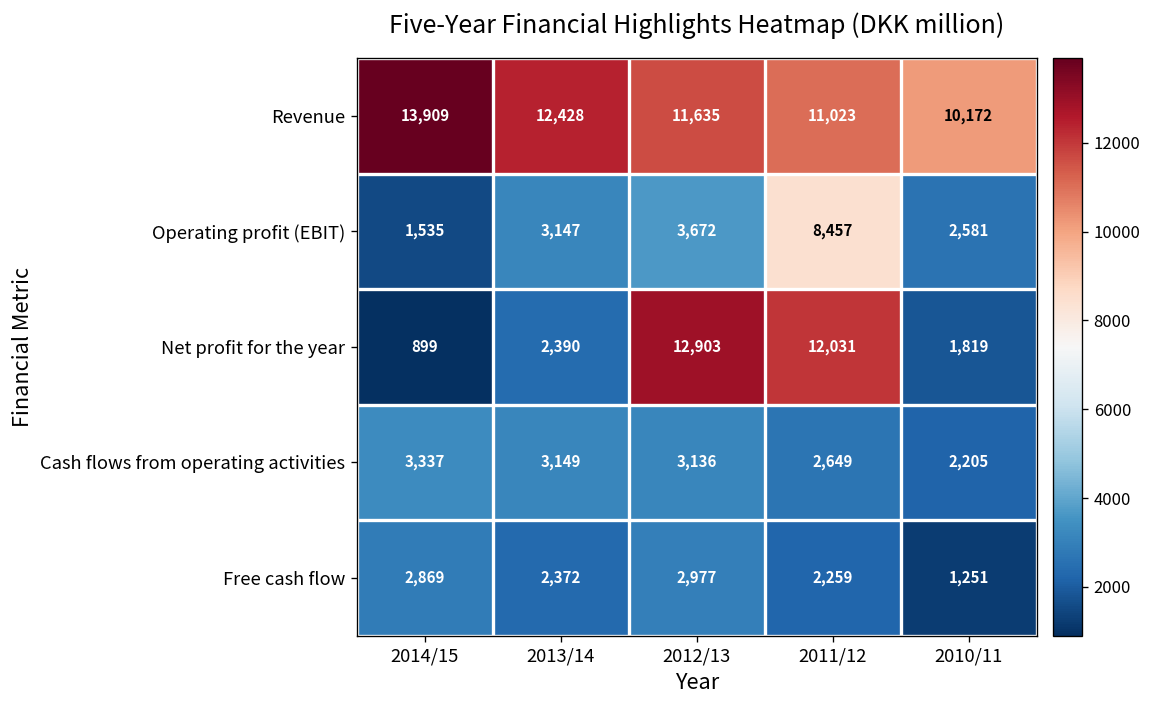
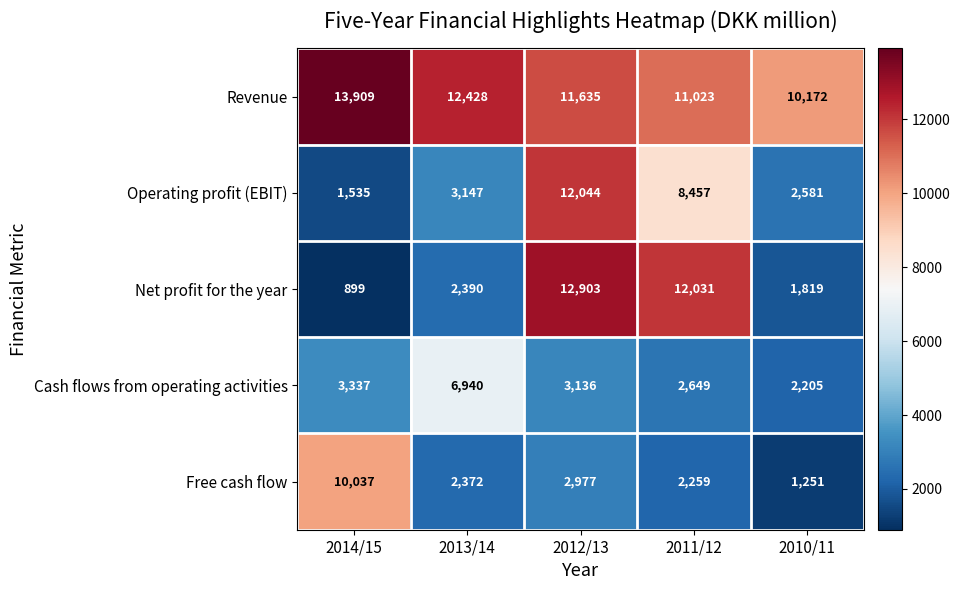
  {
    "Revenue": {
      "2014/15": "13,909",
      "2013/14": "12,428",
      "2012/13": "11,635",
      "2011/12": "11,023",
      "2010/11": "10,172"
    },
    "Operating profit (EBIT)": {
      "2014/15": "1,535",
      "2013/14": "3,147",
-     "2012/13": "3,672",
+     "2012/13": "12,044",
      "2011/12": "8,457",
      "2010/11": "2,581"
    },
    "Net profit for the year": {
      "2014/15": "899",
      "2013/14": "2,390",
      "2012/13": "12,903",
      "2011/12": "12,031",
      "2010/11": "1,819"
    },
    "Cash flows from operating activities": {
      "2014/15": "3,337",
-     "2013/14": "3,149",
+     "2013/14": "6,940",
      "2012/13": "3,136",
      "2011/12": "2,649",
      "2010/11": "2,205"
    },
    "Free cash flow": {
-     "2014/15": "2,869",
+     "2014/15": "10,037",
      "2013/14": "2,372",
      "2012/13": "2,977",
      "2011/12": "2,259",
      "2010/11": "1,251"
    }
  }
